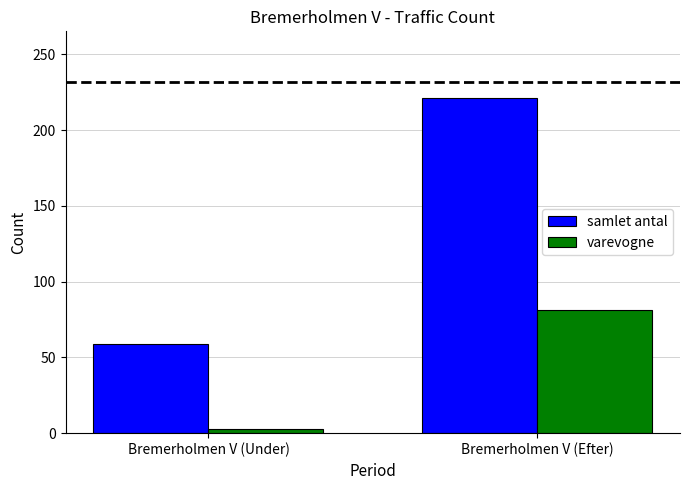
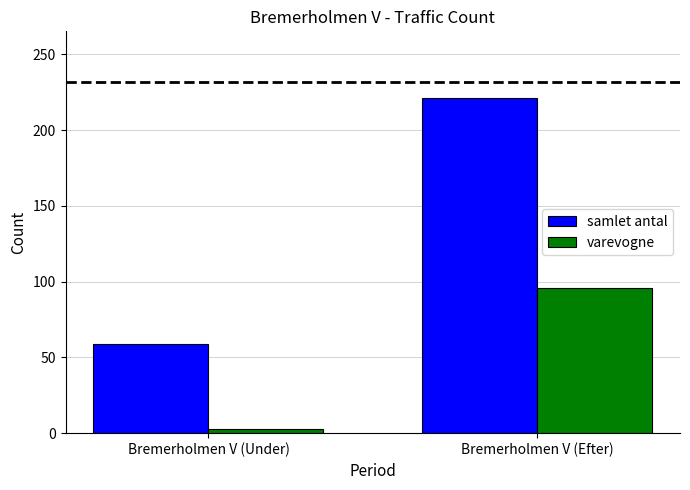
  {
    "samlet antal": {
      "Bremerholmen V (Under)": 59,
      "Bremerholmen V (Efter)": 221
    },
    "varevogne": {
      "Bremerholmen V (Under)": 3,
-     "Bremerholmen V (Efter)": 81
+     "Bremerholmen V (Efter)": 96
    }
  }
